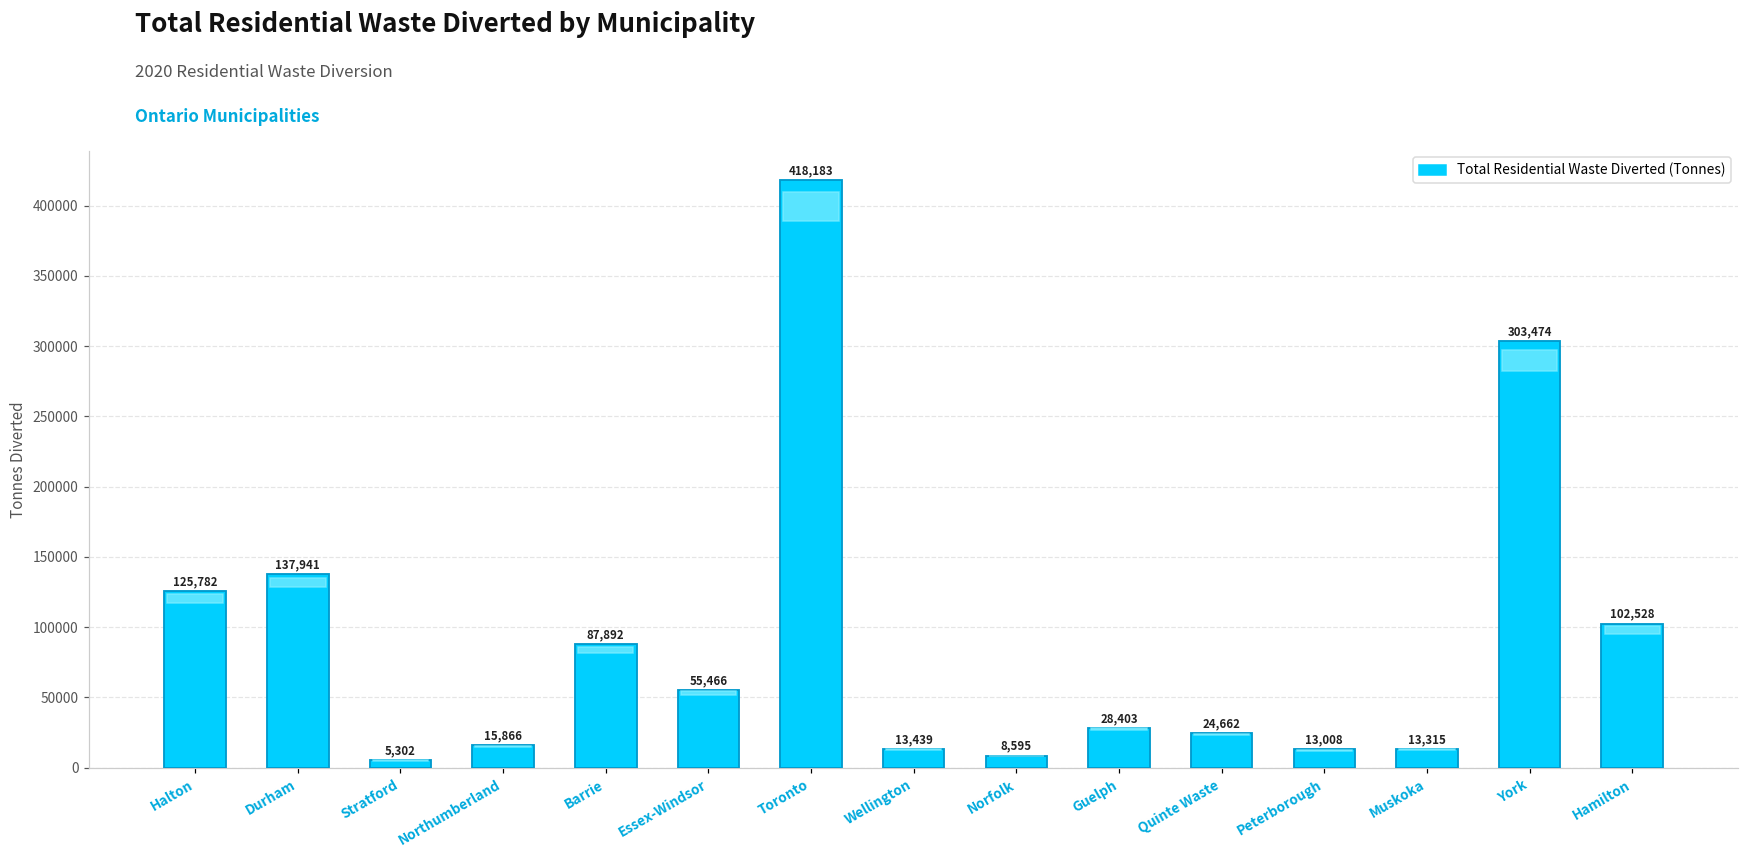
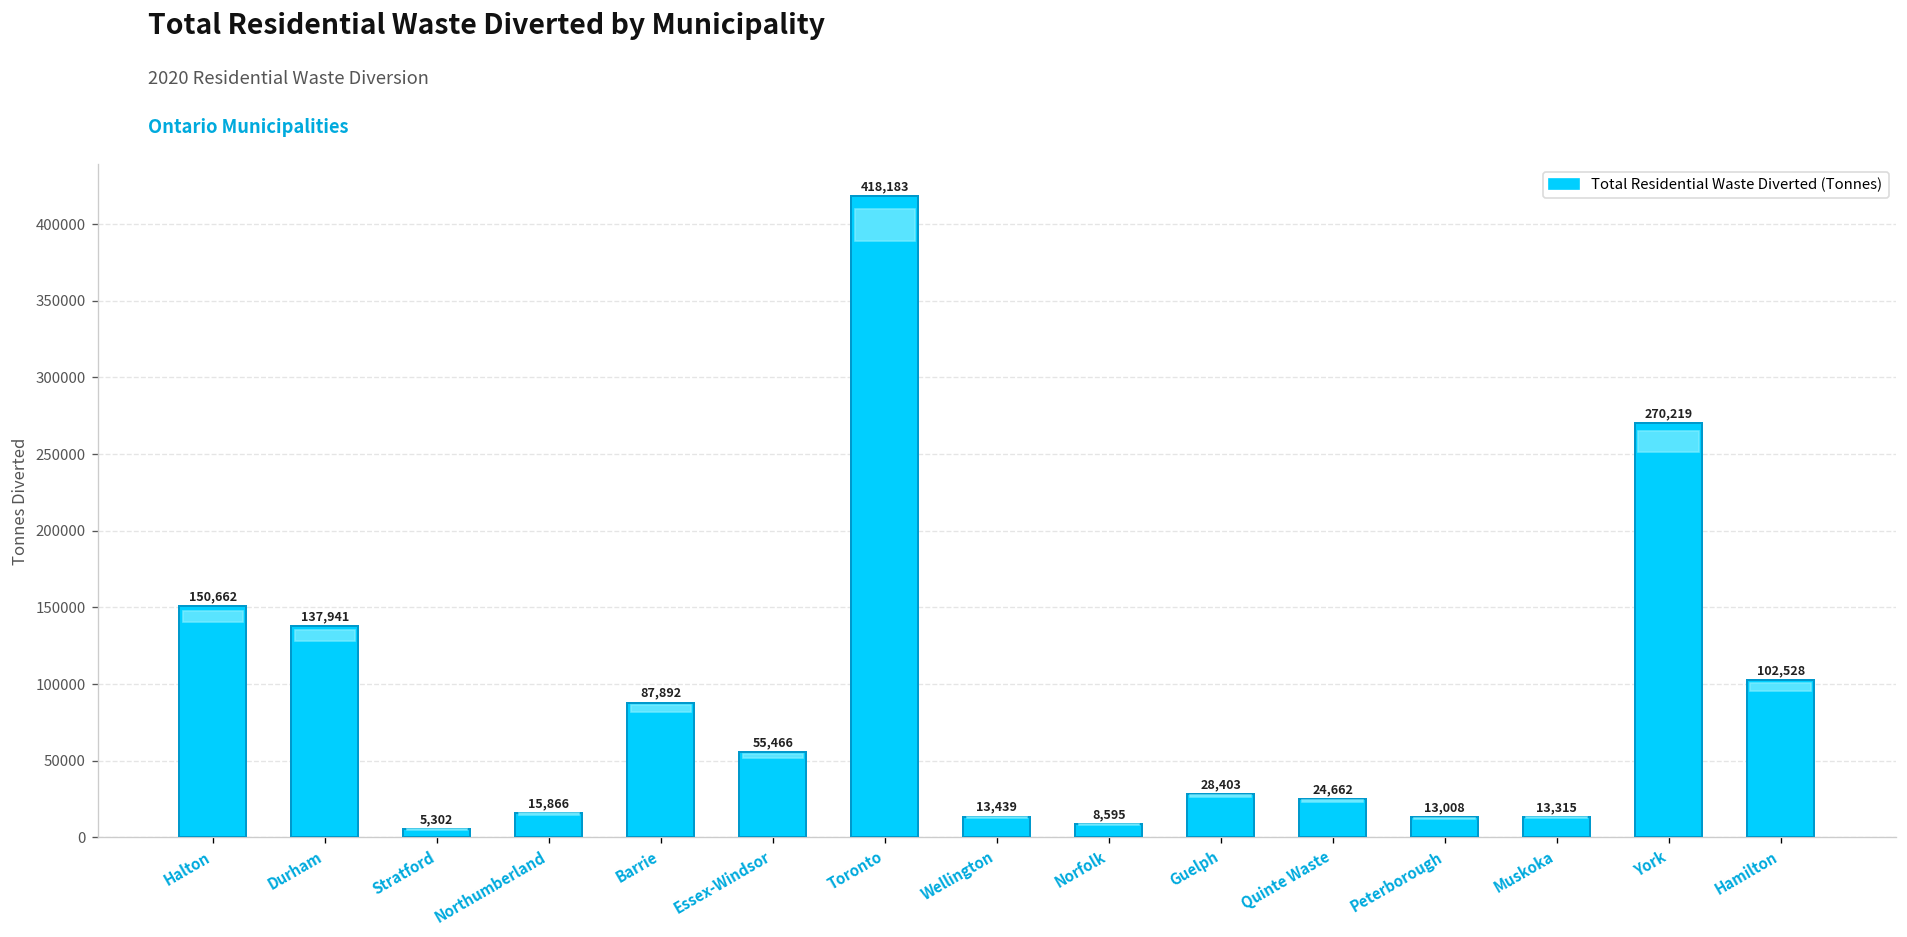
  {
-   "Halton": "125,782",
+   "Halton": "150,662",
    "Durham": "137,941",
    "Stratford": "5,302",
    "Northumberland": "15,866",
    "Barrie": "87,892",
    "Essex-Windsor": "55,466",
    "Toronto": "418,183",
    "Wellington": "13,439",
    "Norfolk": "8,595",
    "Guelph": "28,403",
    "Quinte Waste": "24,662",
    "Peterborough": "13,008",
    "Muskoka": "13,315",
-   "York": "303,474",
+   "York": "270,219",
    "Hamilton": "102,528"
  }
